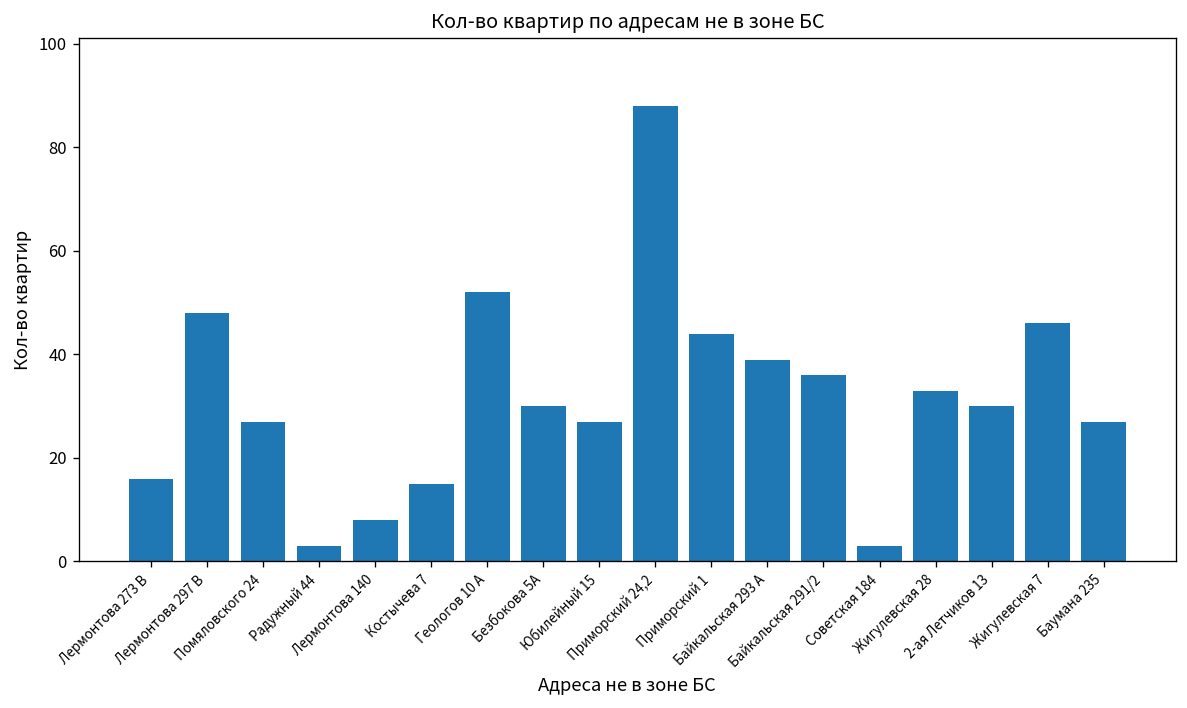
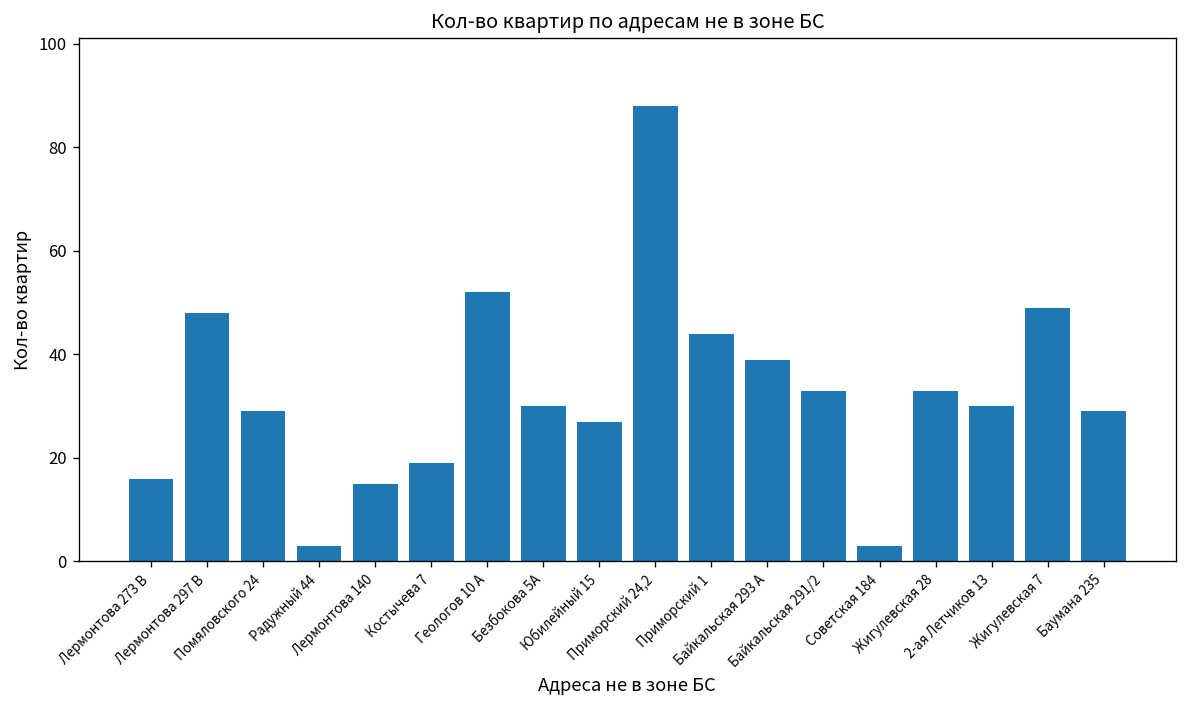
  {
    "Лермонтова 273 В": 16,
    "Лермонтова 297 В": 48,
-   "Помяловского 24": 27,
+   "Помяловского 24": 29,
    "Радужный 44": 3,
-   "Лермонтова 140": 8,
-   "Костычева 7": 15,
+   "Лермонтова 140": 15,
+   "Костычева 7": 19,
    "Геологов 10 А": 52,
    "Безбокова 5А": 30,
    "Юбилейный 15": 27,
    "Приморский 24,2": 88,
    "Приморский 1": 44,
    "Байкальская 293 А": 39,
-   "Байкальская 291/2": 36,
+   "Байкальская 291/2": 33,
    "Советская 184": 3,
    "Жигулевская 28": 33,
    "2-ая Летчиков 13": 30,
-   "Жигулевская 7": 46,
-   "Баумана 235": 27
+   "Жигулевская 7": 49,
+   "Баумана 235": 29
  }
